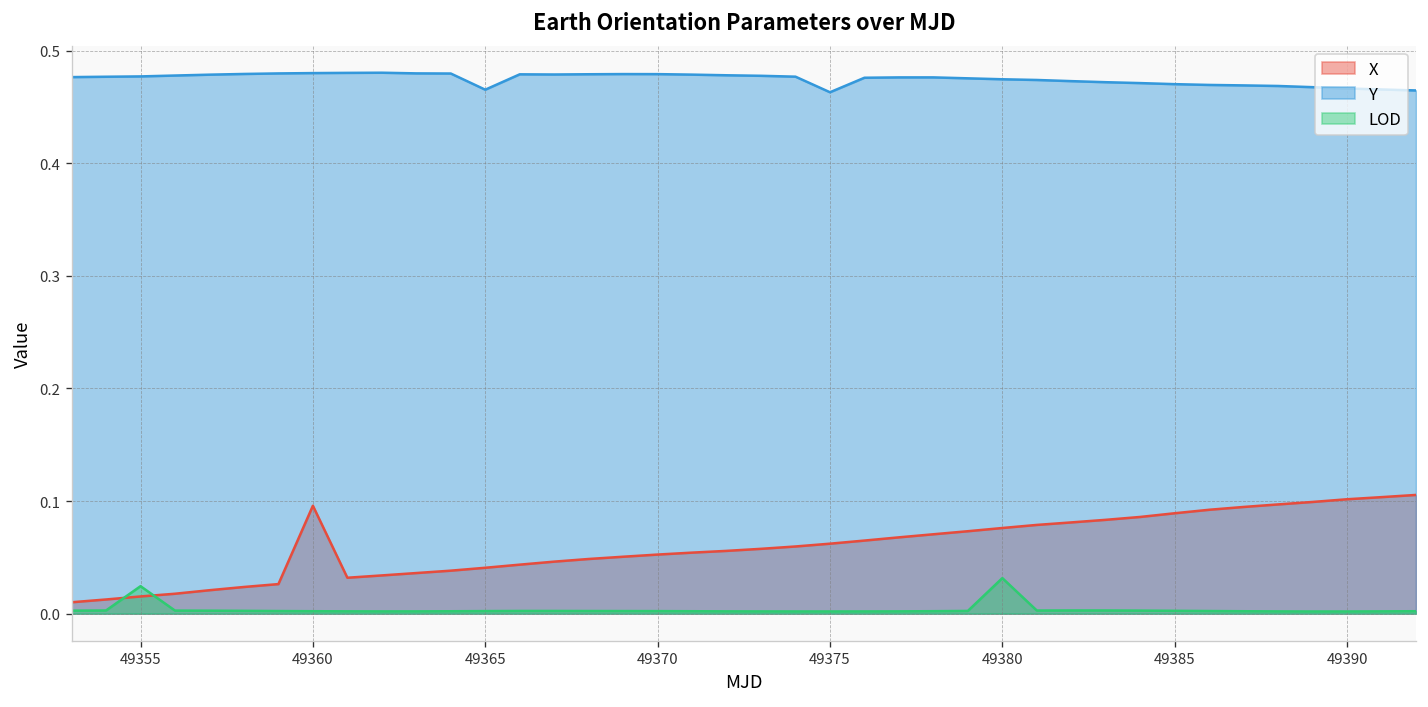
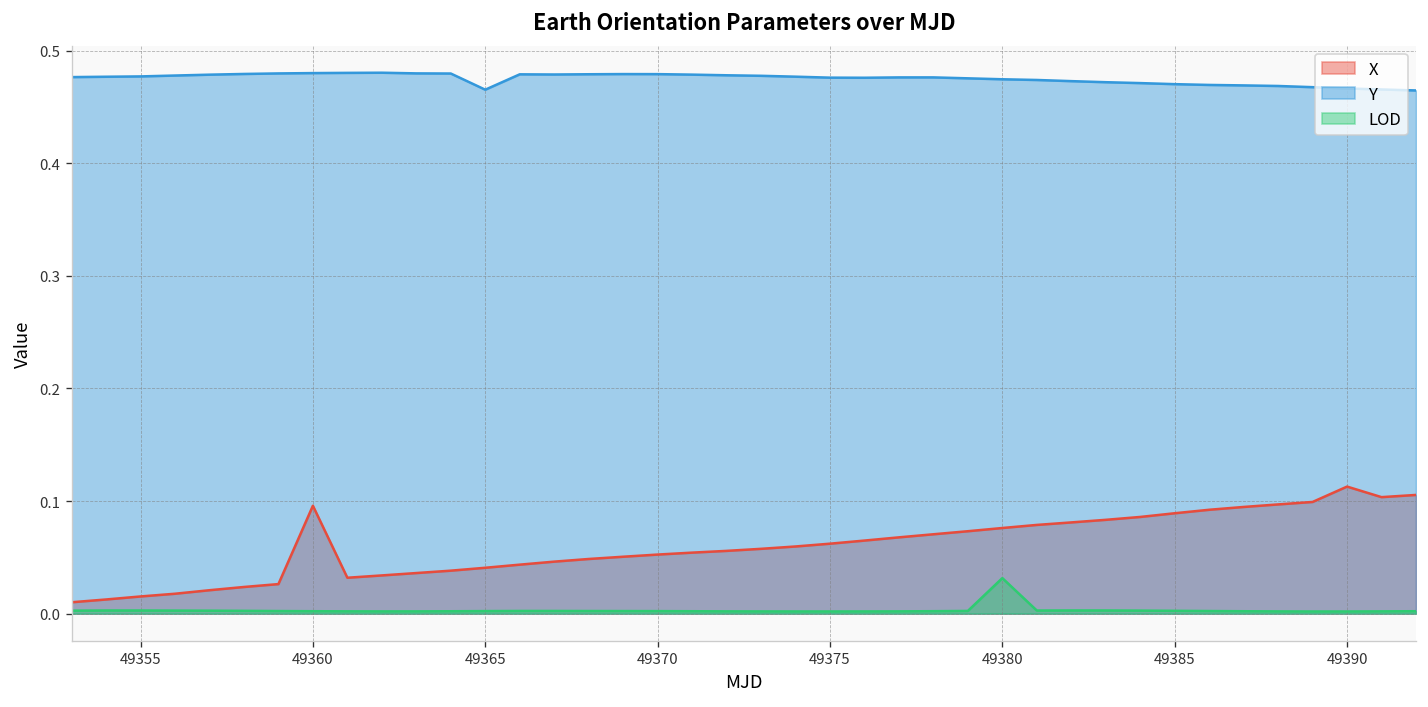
  {
    "X": {
      "49355": 0.02,
      "49360": 0.10,
      "49365": 0.04,
      "49370": 0.05,
      "49375": 0.06,
      "49380": 0.08,
      "49385": 0.09,
-     "49390": 0.10
+     "49390": 0.11
    },
    "Y": {
      "49355": 0.48,
      "49360": 0.48,
      "49365": 0.47,
      "49370": 0.48,
-     "49375": 0.46,
+     "49375": 0.48,
      "49380": 0.47,
      "49385": 0.47
    },
    "LOD": {
-     "49355": 0.02,
+     "49355": 0.00,
      "49360": 0.00,
      "49365": 0.00,
      "49370": 0.00,
      "49375": 0.00,
      "49380": 0.03,
      "49385": 0.00,
      "49390": 0.00
    }
  }
